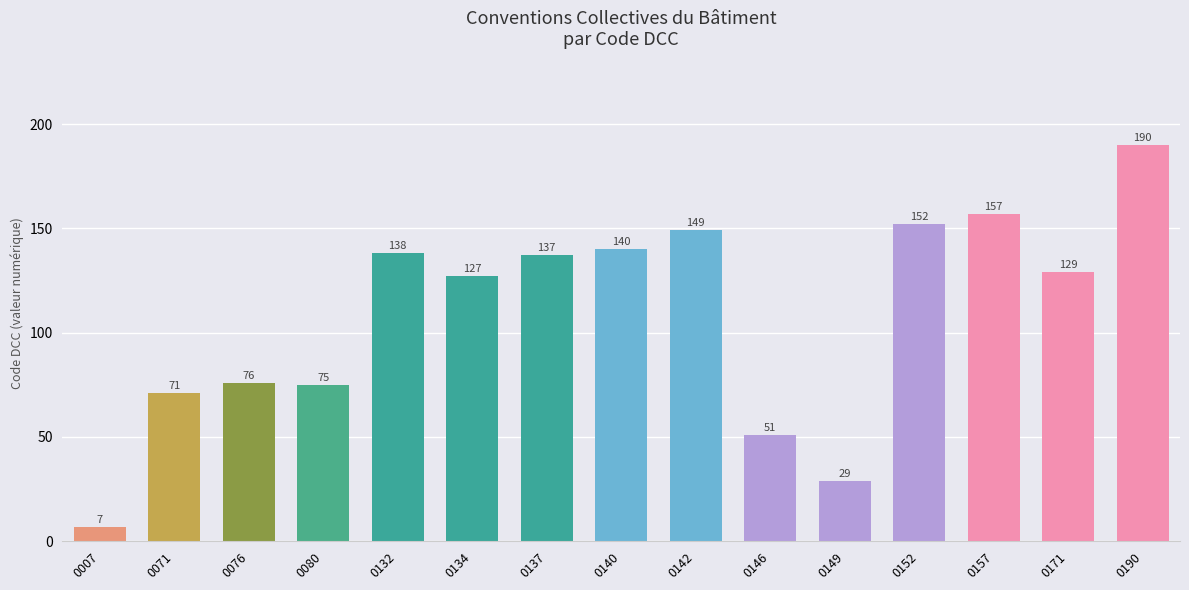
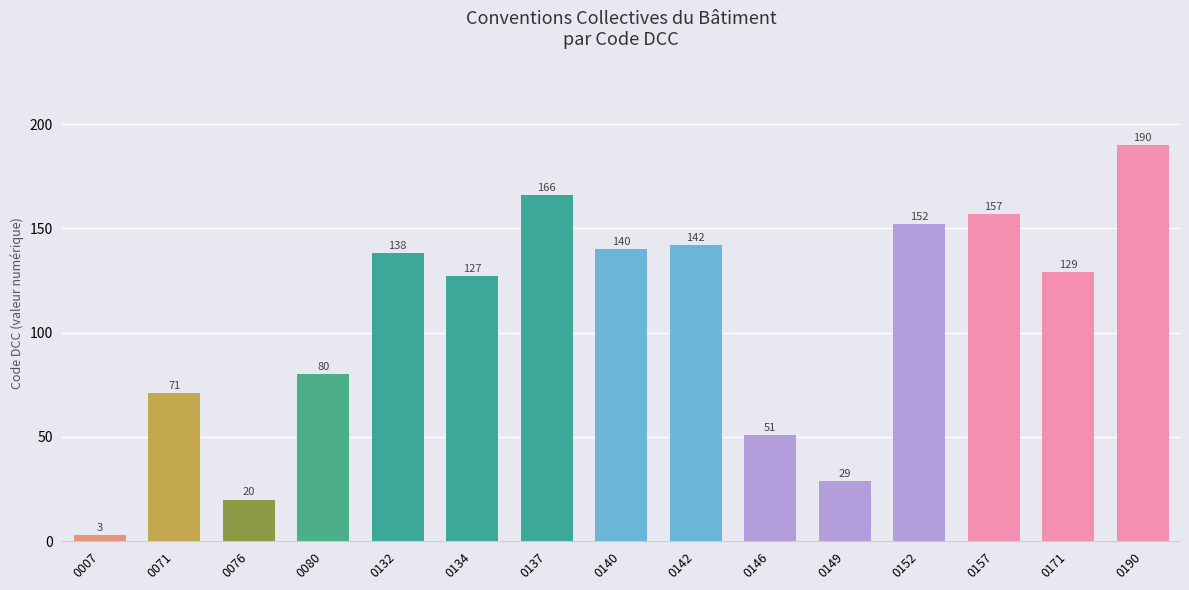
  {
-   "0007": 7,
+   "0007": 3,
    "0071": 71,
-   "0076": 76,
-   "0080": 75,
+   "0076": 20,
+   "0080": 80,
    "0132": 138,
    "0134": 127,
-   "0137": 137,
+   "0137": 166,
    "0140": 140,
-   "0142": 149,
+   "0142": 142,
    "0146": 51,
    "0149": 29,
    "0152": 152,
    "0157": 157,
    "0171": 129,
    "0190": 190
  }
